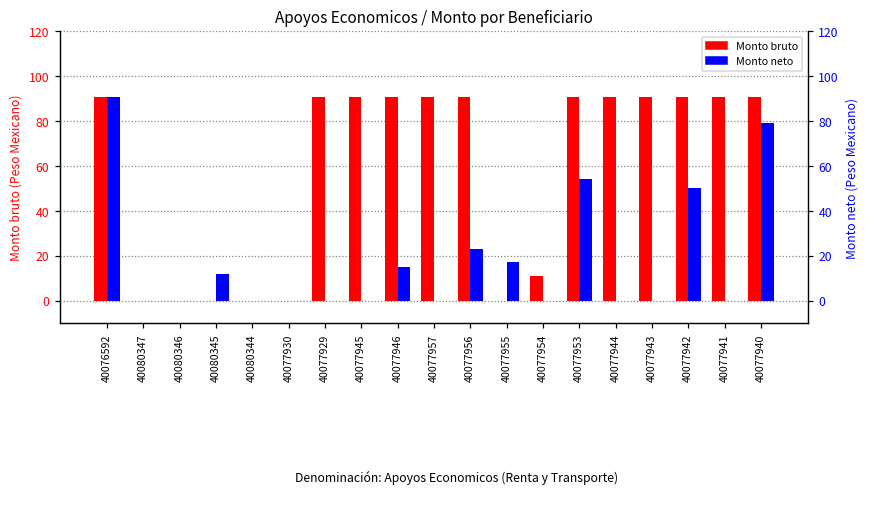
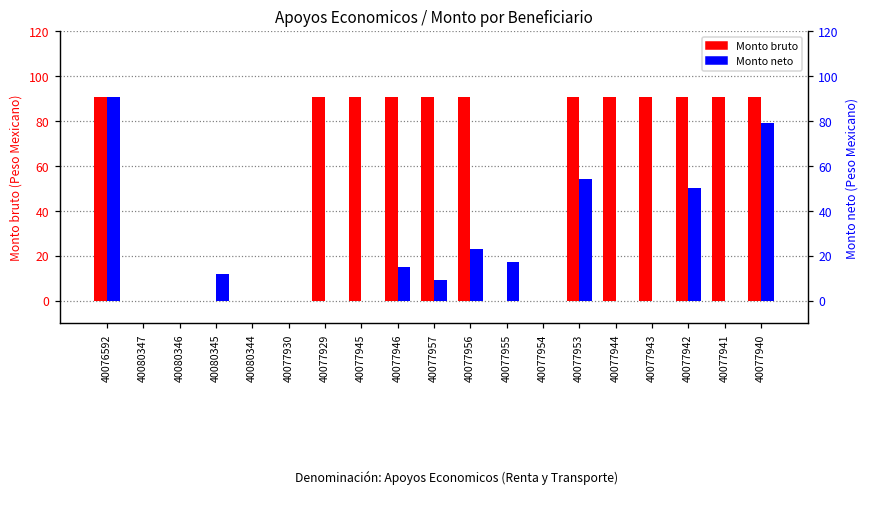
  {
    "Monto bruto": {
      "40076592": 91,
      "40080347": 0,
      "40080346": 0,
      "40080345": 0,
      "40080344": 0,
      "40077930": 0,
      "40077929": 91,
      "40077945": 91,
      "40077946": 91,
      "40077957": 91,
      "40077956": 91,
      "40077955": 0,
-     "40077954": 11,
+     "40077954": 0,
      "40077953": 91,
      "40077944": 91,
      "40077943": 91,
      "40077942": 91,
      "40077941": 91,
      "40077940": 91
    },
    "Monto neto": {
      "40076592": 91,
      "40080347": 0,
      "40080346": 0,
      "40080345": 12,
      "40080344": 0,
      "40077930": 0,
      "40077929": 0,
      "40077945": 0,
      "40077946": 15,
-     "40077957": 0,
+     "40077957": 9,
      "40077956": 23,
      "40077955": 17,
      "40077954": 0,
      "40077953": 54,
      "40077944": 0,
      "40077943": 0,
      "40077942": 50,
      "40077941": 0,
      "40077940": 79
    }
  }
